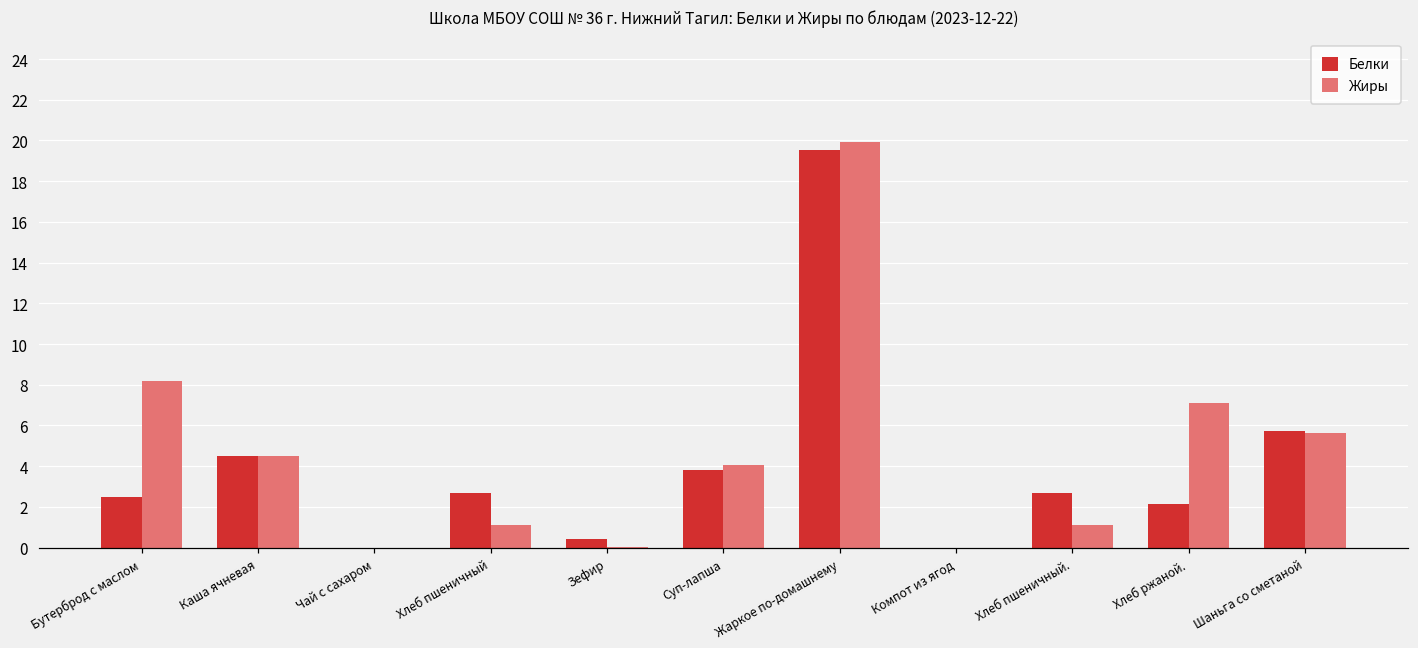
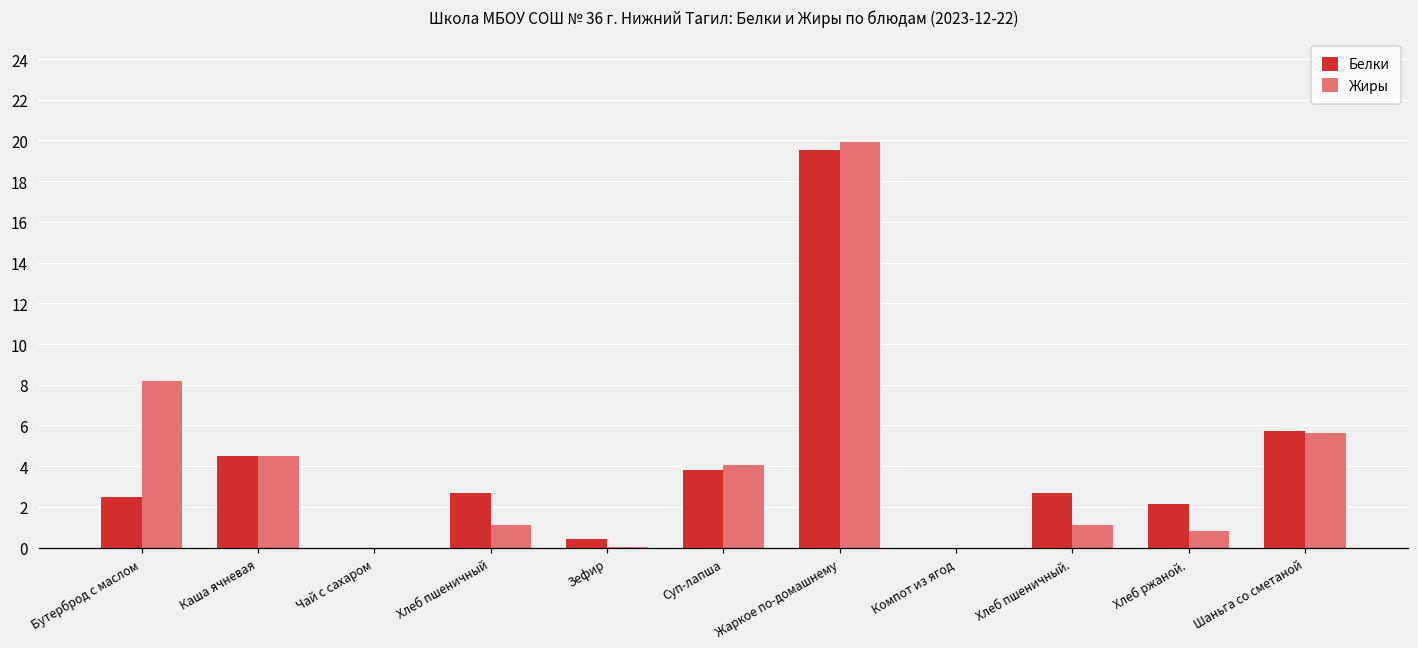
  {
    "Белки": {
      "Бутерброд с маслом": 2.5,
      "Каша ячневая": 4.5,
      "Чай с сахаром": 0.0,
      "Хлеб пшеничный": 2.7,
      "Зефир": 0.4,
      "Суп-лапша": 3.8,
      "Жаркое по-домашнему": 19.5,
      "Компот из ягод": 0.0,
      "Хлеб пшеничный.": 2.7,
      "Хлеб ржаной.": 2.1,
      "Шаньга со сметаной": 5.8
    },
    "Жиры": {
      "Бутерброд с маслом": 8.2,
      "Каша ячневая": 4.5,
      "Чай с сахаром": 0.0,
      "Хлеб пшеничный": 1.1,
      "Суп-лапша": 4.0,
      "Жаркое по-домашнему": 19.9,
      "Компот из ягод": 0.0,
      "Хлеб пшеничный.": 1.1,
-     "Хлеб ржаной.": 7.1,
+     "Хлеб ржаной.": 0.8,
      "Шаньга со сметаной": 5.6
    }
  }
